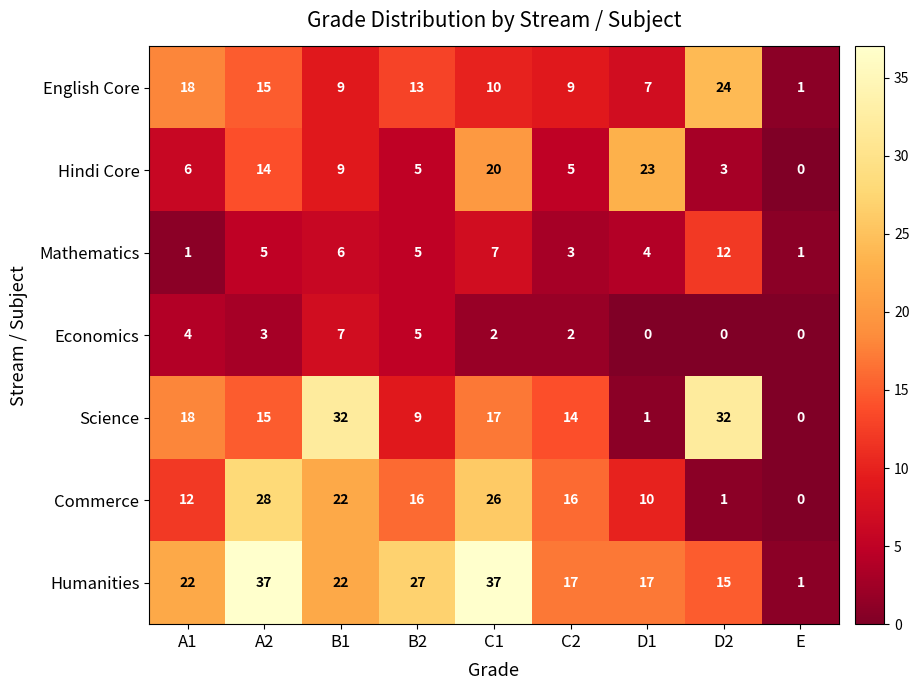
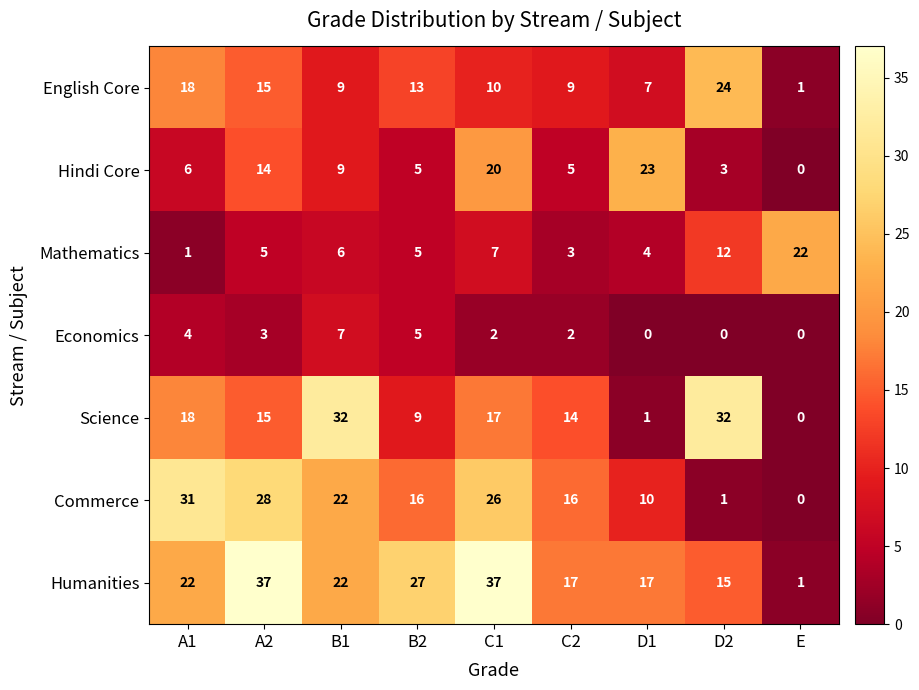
  {
    "English Core": {
      "A1": 18,
      "A2": 15,
      "B1": 9,
      "B2": 13,
      "C1": 10,
      "C2": 9,
      "D1": 7,
      "D2": 24,
      "E": 1
    },
    "Hindi Core": {
      "A1": 6,
      "A2": 14,
      "B1": 9,
      "B2": 5,
      "C1": 20,
      "C2": 5,
      "D1": 23,
      "D2": 3,
      "E": 0
    },
    "Mathematics": {
      "A1": 1,
      "A2": 5,
      "B1": 6,
      "B2": 5,
      "C1": 7,
      "C2": 3,
      "D1": 4,
      "D2": 12,
-     "E": 1
+     "E": 22
    },
    "Economics": {
      "A1": 4,
      "A2": 3,
      "B1": 7,
      "B2": 5,
      "C1": 2,
      "C2": 2,
      "D1": 0,
      "D2": 0,
      "E": 0
    },
    "Science": {
      "A1": 18,
      "A2": 15,
      "B1": 32,
      "B2": 9,
      "C1": 17,
      "C2": 14,
      "D1": 1,
      "D2": 32,
      "E": 0
    },
    "Commerce": {
-     "A1": 12,
+     "A1": 31,
      "A2": 28,
      "B1": 22,
      "B2": 16,
      "C1": 26,
      "C2": 16,
      "D1": 10,
      "D2": 1,
      "E": 0
    },
    "Humanities": {
      "A1": 22,
      "A2": 37,
      "B1": 22,
      "B2": 27,
      "C1": 37,
      "C2": 17,
      "D1": 17,
      "D2": 15,
      "E": 1
    }
  }
